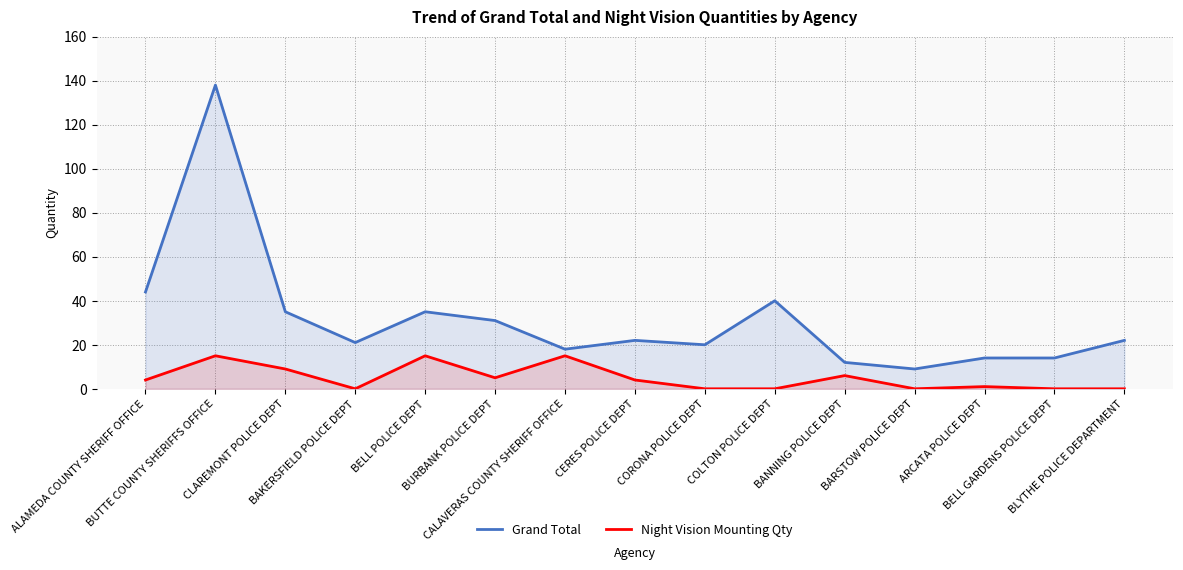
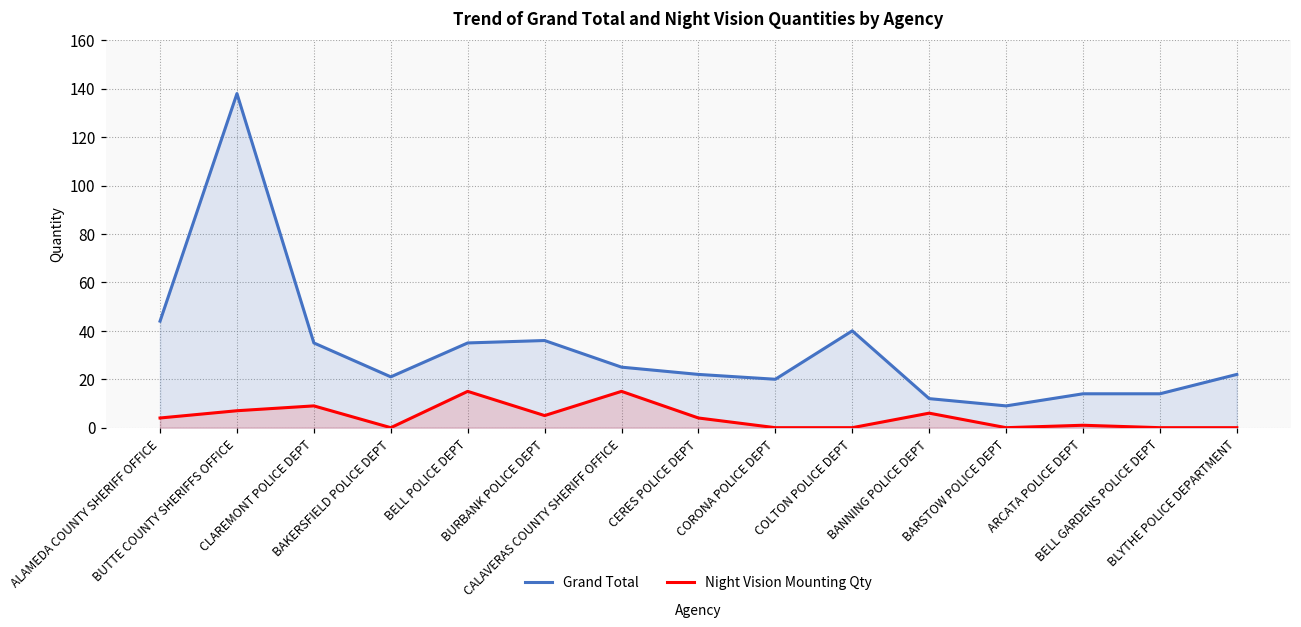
  {
    "Grand Total": {
      "ALAMEDA COUNTY SHERIFF OFFICE": 44,
      "BUTTE COUNTY SHERIFFS OFFICE": 138,
      "CLAREMONT POLICE DEPT": 35,
      "BAKERSFIELD POLICE DEPT": 21,
      "BELL POLICE DEPT": 35,
-     "BURBANK POLICE DEPT": 31,
-     "CALAVERAS COUNTY SHERIFF OFFICE": 18,
+     "BURBANK POLICE DEPT": 36,
+     "CALAVERAS COUNTY SHERIFF OFFICE": 25,
      "CERES POLICE DEPT": 22,
      "CORONA POLICE DEPT": 20,
      "COLTON POLICE DEPT": 40,
      "BANNING POLICE DEPT": 12,
      "BARSTOW POLICE DEPT": 9,
      "ARCATA POLICE DEPT": 14,
      "BELL GARDENS POLICE DEPT": 14,
      "BLYTHE POLICE DEPARTMENT": 22
    },
    "Night Vision Mounting Qty": {
      "ALAMEDA COUNTY SHERIFF OFFICE": 4,
-     "BUTTE COUNTY SHERIFFS OFFICE": 15,
+     "BUTTE COUNTY SHERIFFS OFFICE": 7,
      "CLAREMONT POLICE DEPT": 9,
      "BAKERSFIELD POLICE DEPT": 0,
      "BELL POLICE DEPT": 15,
      "BURBANK POLICE DEPT": 5,
      "CALAVERAS COUNTY SHERIFF OFFICE": 15,
      "CERES POLICE DEPT": 4,
      "CORONA POLICE DEPT": 0,
      "COLTON POLICE DEPT": 0,
      "BANNING POLICE DEPT": 6,
      "BARSTOW POLICE DEPT": 0,
      "ARCATA POLICE DEPT": 1,
      "BELL GARDENS POLICE DEPT": 0,
      "BLYTHE POLICE DEPARTMENT": 0
    }
  }
